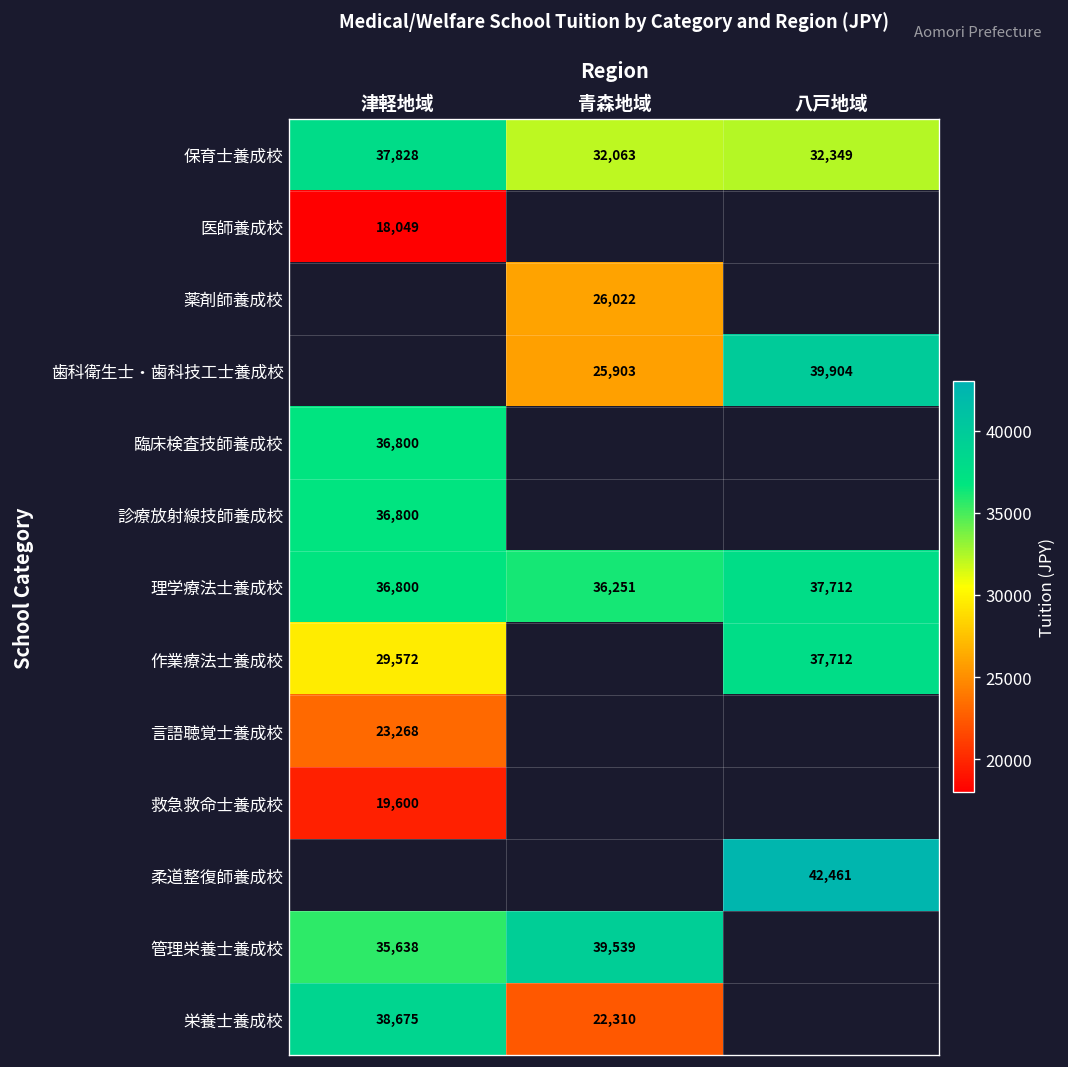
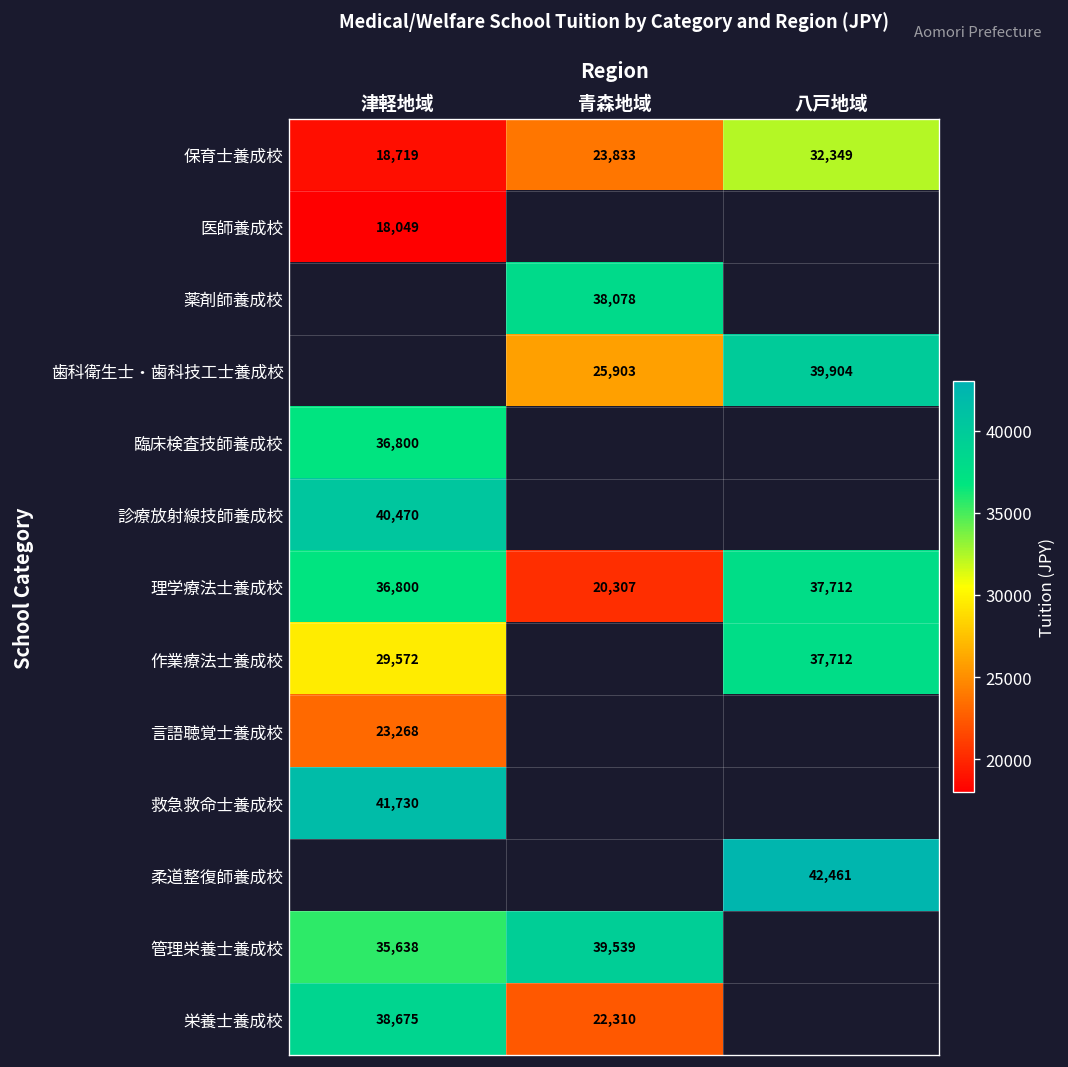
  {
    "保育士養成校": {
-     "津軽地域": "37,828",
-     "青森地域": "32,063",
+     "津軽地域": "18,719",
+     "青森地域": "23,833",
      "八戸地域": "32,349"
    },
    "医師養成校": {
      "津軽地域": "18,049"
    },
    "薬剤師養成校": {
-     "青森地域": "26,022"
+     "青森地域": "38,078"
    },
    "歯科衛生士・歯科技工士養成校": {
      "青森地域": "25,903",
      "八戸地域": "39,904"
    },
    "臨床検査技師養成校": {
      "津軽地域": "36,800"
    },
    "診療放射線技師養成校": {
-     "津軽地域": "36,800"
+     "津軽地域": "40,470"
    },
    "理学療法士養成校": {
      "津軽地域": "36,800",
-     "青森地域": "36,251",
+     "青森地域": "20,307",
      "八戸地域": "37,712"
    },
    "作業療法士養成校": {
      "津軽地域": "29,572",
      "八戸地域": "37,712"
    },
    "言語聴覚士養成校": {
      "津軽地域": "23,268"
    },
    "救急救命士養成校": {
-     "津軽地域": "19,600"
+     "津軽地域": "41,730"
    },
    "柔道整復師養成校": {
      "八戸地域": "42,461"
    },
    "管理栄養士養成校": {
      "津軽地域": "35,638",
      "青森地域": "39,539"
    },
    "栄養士養成校": {
      "津軽地域": "38,675",
      "青森地域": "22,310"
    }
  }
